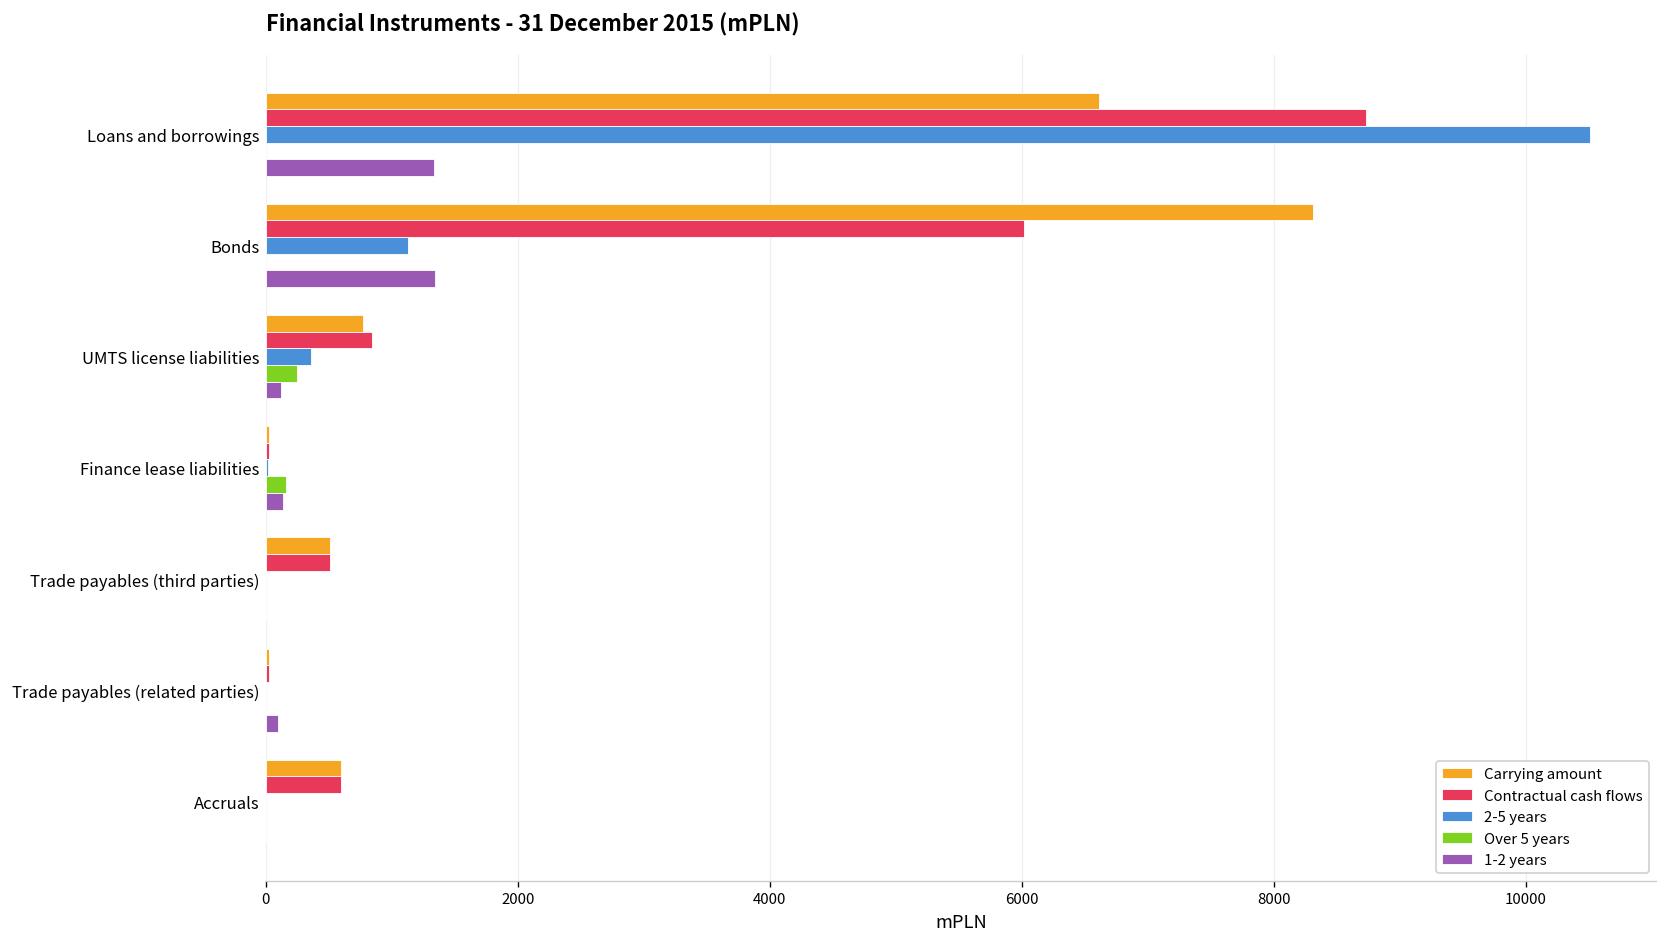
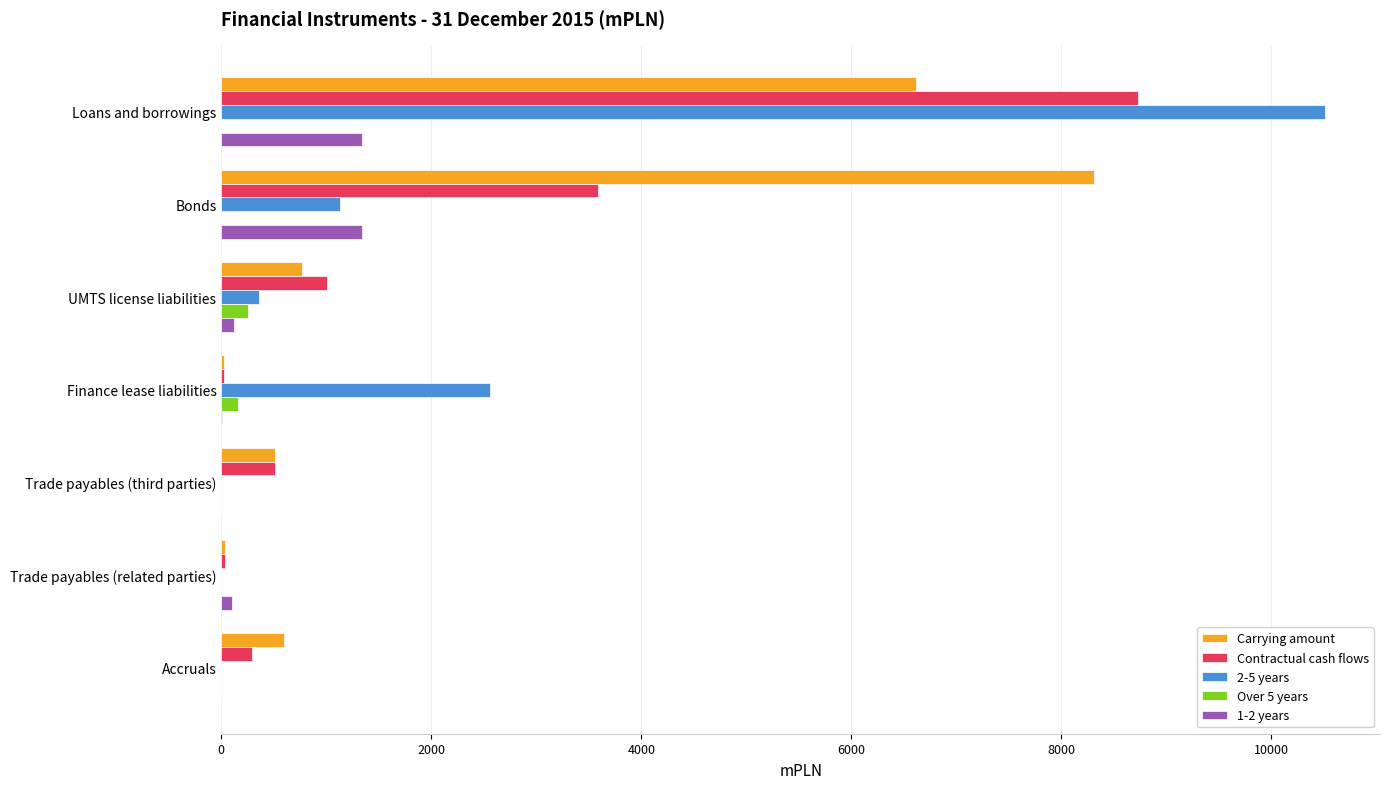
  {
    "Carrying amount": {
      "Loans and borrowings": 6610,
      "Bonds": 8310,
      "UMTS license liabilities": 770,
      "Finance lease liabilities": 30,
      "Trade payables (third parties)": 510,
      "Trade payables (related parties)": 30,
      "Accruals": 590
    },
    "Contractual cash flows": {
      "Loans and borrowings": 8730,
-     "Bonds": 6020,
-     "UMTS license liabilities": 850,
+     "Bonds": 3590,
+     "UMTS license liabilities": 1000,
      "Finance lease liabilities": 30,
      "Trade payables (third parties)": 510,
      "Trade payables (related parties)": 30,
-     "Accruals": 590
+     "Accruals": 300
    },
    "2-5 years": {
      "Loans and borrowings": 10510,
      "Bonds": 1130,
      "UMTS license liabilities": 360,
-     "Finance lease liabilities": 20,
+     "Finance lease liabilities": 2560,
      "Trade payables (third parties)": 0,
      "Trade payables (related parties)": 0,
      "Accruals": 0
    },
    "Over 5 years": {
      "Loans and borrowings": 0,
      "Bonds": 0,
      "UMTS license liabilities": 250,
      "Finance lease liabilities": 160,
      "Trade payables (third parties)": 0,
      "Trade payables (related parties)": 0,
      "Accruals": 0
    },
    "1-2 years": {
      "Loans and borrowings": 1340,
      "Bonds": 1340,
      "UMTS license liabilities": 120,
-     "Finance lease liabilities": 140,
+     "Finance lease liabilities": 0,
      "Trade payables (third parties)": 0,
      "Trade payables (related parties)": 100,
      "Accruals": 0
    }
  }
